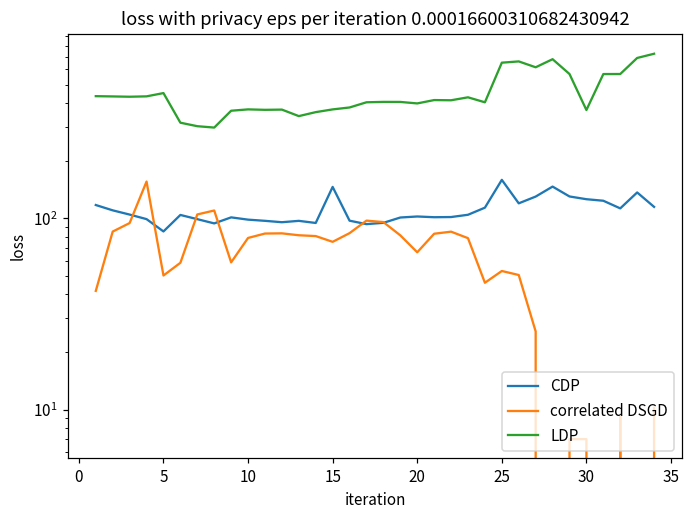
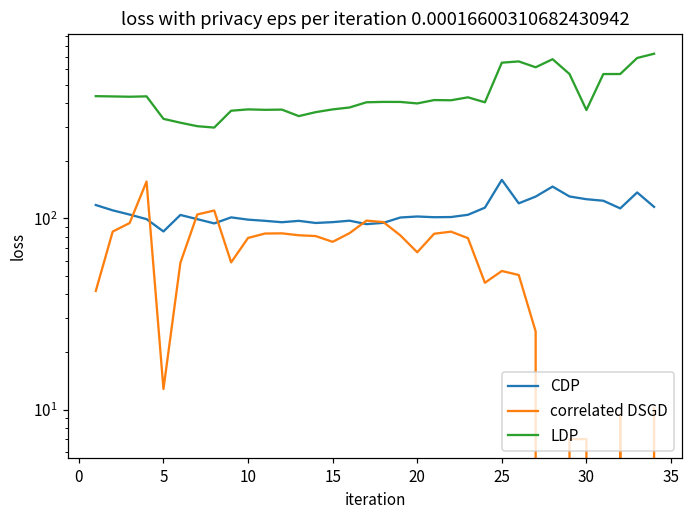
  {
    "CDP": {
      "5": 90,
      "10": 100,
-     "15": 150,
+     "15": 100,
      "20": 100,
      "25": 160,
      "30": 130
    },
    "correlated DSGD": {
-     "5": 50,
+     "5": 13,
      "10": 80,
      "15": 75,
      "20": 66,
      "25": 53
    },
    "LDP": {
-     "5": 450,
+     "5": 330,
      "10": 370,
      "15": 370,
      "20": 400,
      "25": 650,
      "30": 370
    }
  }
